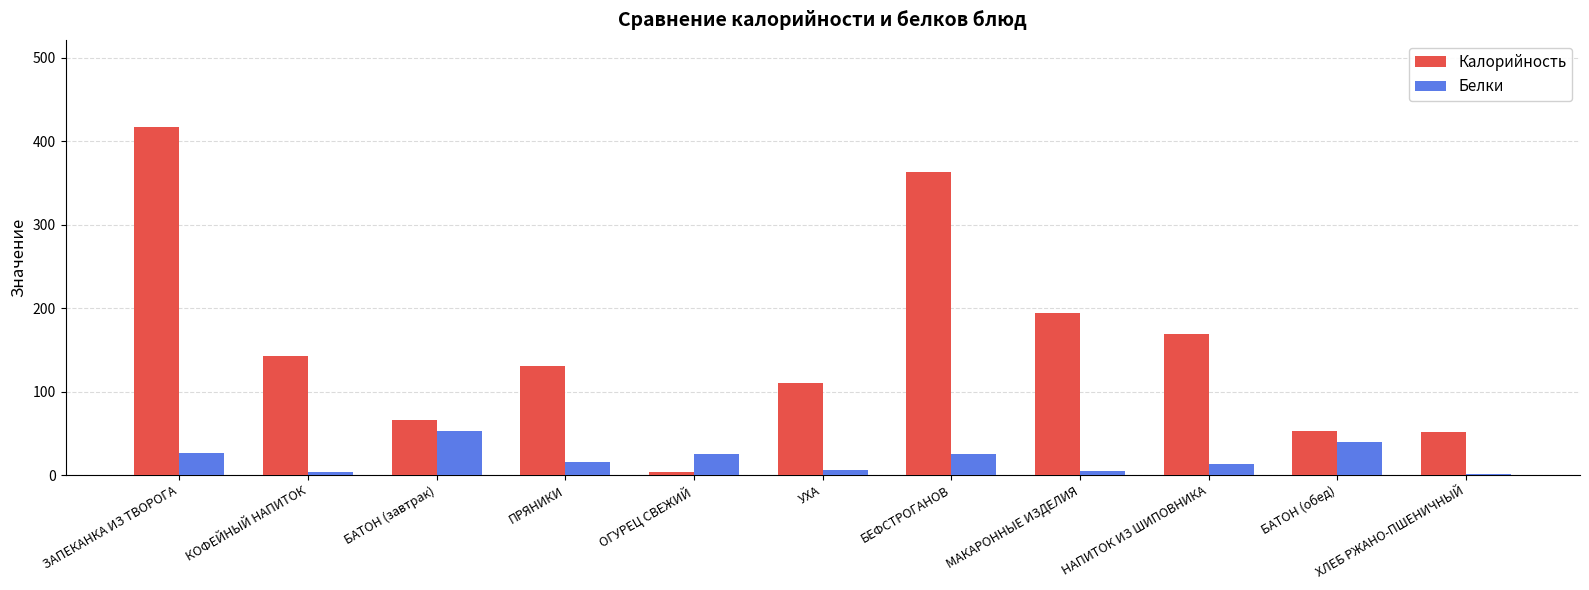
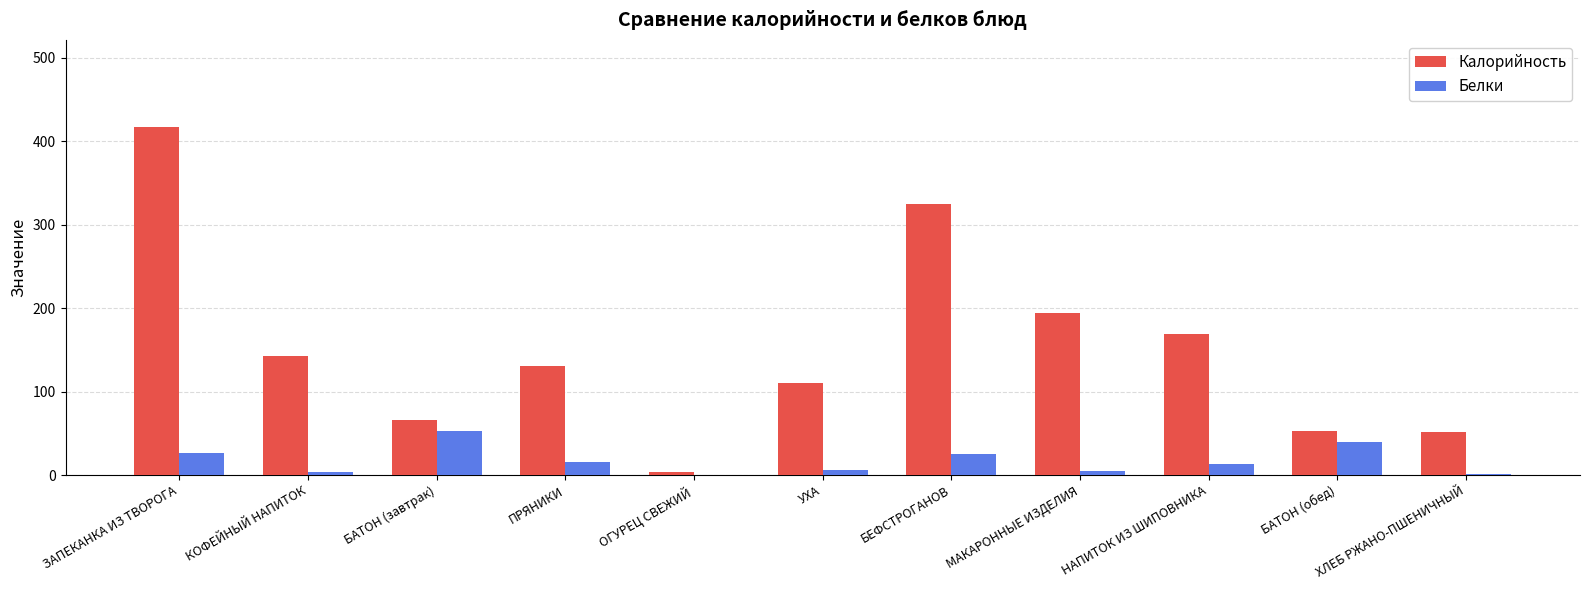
  {
    "Калорийность": {
      "ЗАПЕКАНКА ИЗ ТВОРОГА": 420,
      "КОФЕЙНЫЙ НАПИТОК": 140,
      "БАТОН (завтрак)": 70,
      "ПРЯНИКИ": 130,
      "ОГУРЕЦ СВЕЖИЙ": 0,
      "УХА": 110,
-     "БЕФСТРОГАНОВ": 360,
+     "БЕФСТРОГАНОВ": 320,
      "МАКАРОННЫЕ ИЗДЕЛИЯ": 190,
      "НАПИТОК ИЗ ШИПОВНИКА": 170,
      "БАТОН (обед)": 50,
      "ХЛЕБ РЖАНО-ПШЕНИЧНЫЙ": 50
    },
    "Белки": {
      "ЗАПЕКАНКА ИЗ ТВОРОГА": 30,
      "КОФЕЙНЫЙ НАПИТОК": 0,
      "БАТОН (завтрак)": 50,
      "ПРЯНИКИ": 20,
-     "ОГУРЕЦ СВЕЖИЙ": 30,
+     "ОГУРЕЦ СВЕЖИЙ": 0,
      "УХА": 10,
      "БЕФСТРОГАНОВ": 30,
      "МАКАРОННЫЕ ИЗДЕЛИЯ": 10,
      "НАПИТОК ИЗ ШИПОВНИКА": 10,
      "БАТОН (обед)": 40
    }
  }
